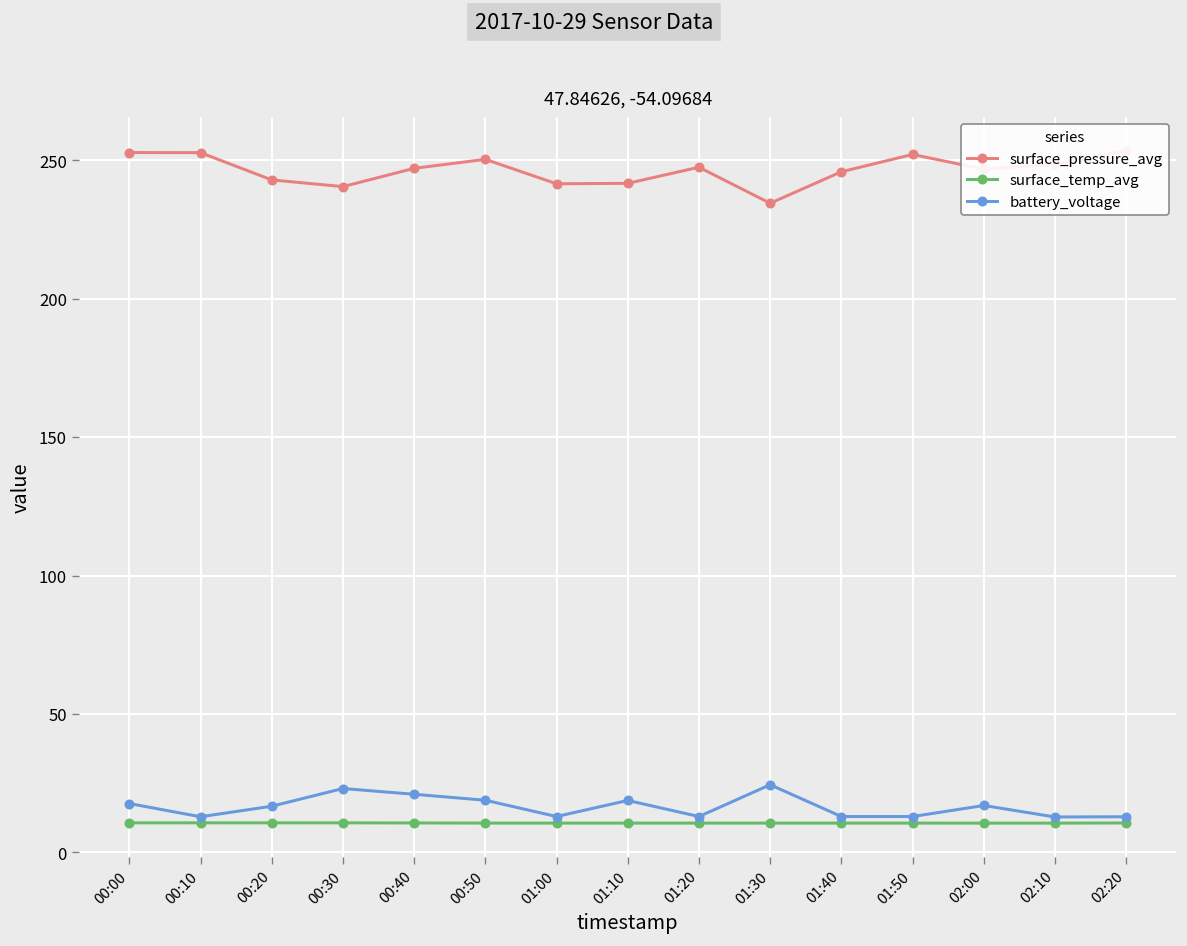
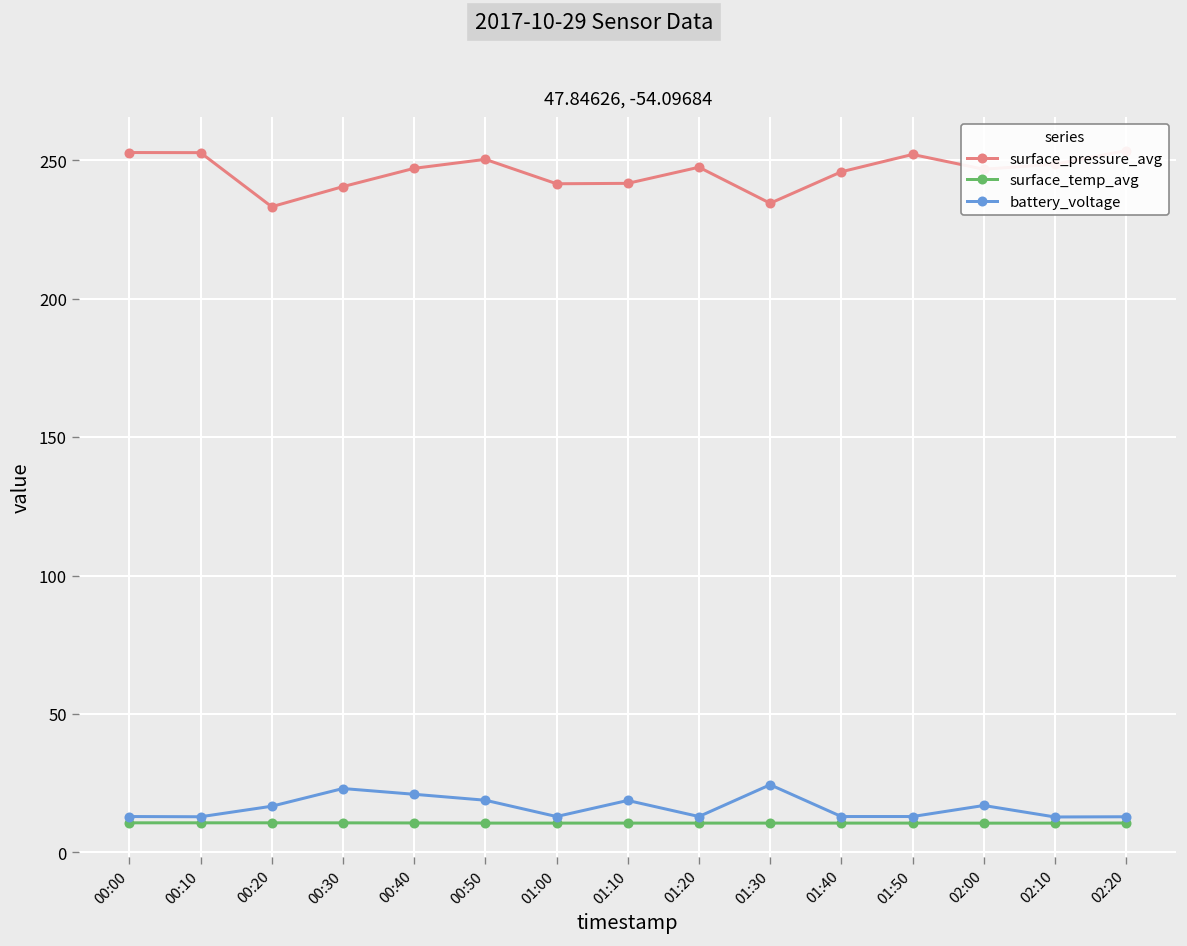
  {
    "surface_pressure_avg": {
      "00:00": 253,
      "00:10": 253,
-     "00:20": 243,
+     "00:20": 233,
      "00:30": 241,
      "00:40": 247,
      "00:50": 250,
      "01:00": 242,
      "01:10": 242,
      "01:20": 248,
      "01:30": 235,
      "01:40": 246,
      "01:50": 252
    },
    "surface_temp_avg": {
      "00:00": 11,
      "00:10": 11,
      "00:20": 11,
      "00:30": 11,
      "00:40": 11,
      "00:50": 11,
      "01:00": 11,
      "01:10": 11,
      "01:20": 11,
      "01:30": 11,
      "01:40": 11,
      "01:50": 11,
      "02:00": 11,
      "02:10": 11,
      "02:20": 11
    },
    "battery_voltage": {
-     "00:00": 18,
+     "00:00": 13,
      "00:10": 13,
      "00:20": 17,
      "00:30": 23,
      "00:40": 21,
      "00:50": 19,
      "01:00": 13,
      "01:10": 19,
      "01:20": 13,
      "01:30": 24,
      "01:40": 13,
      "01:50": 13,
      "02:00": 17,
      "02:10": 13,
      "02:20": 13
    }
  }
